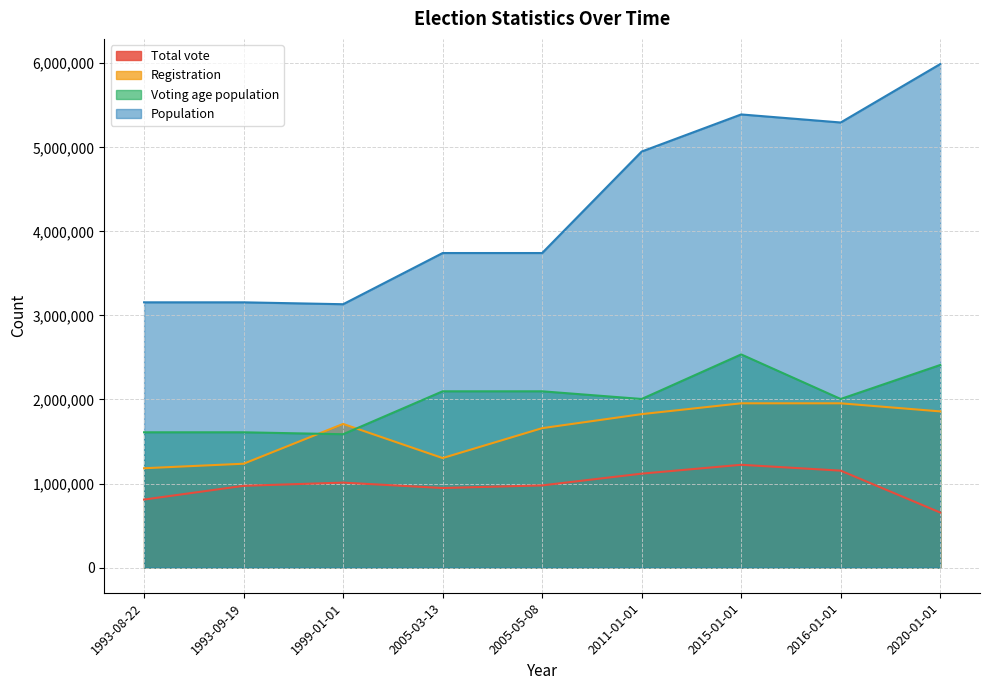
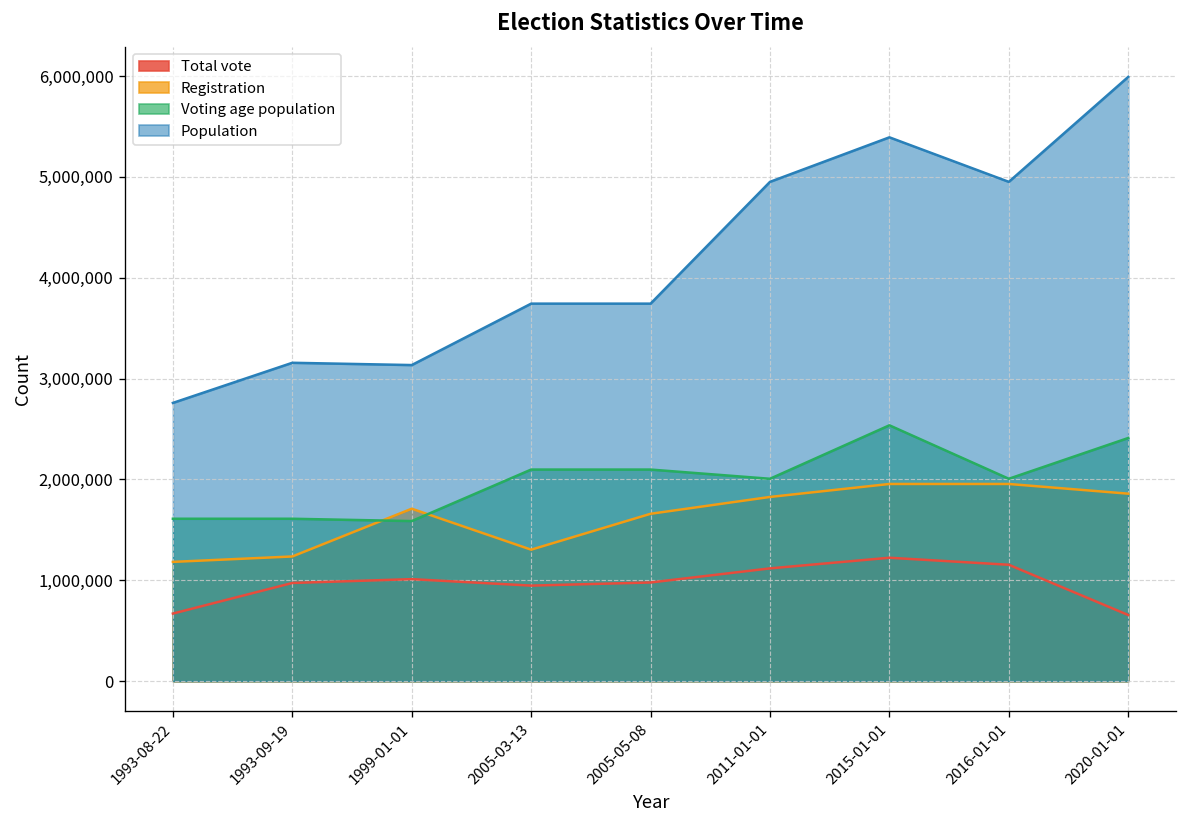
  {
    "Total vote": {
-     "1993-08-22": "800,000",
+     "1993-08-22": "700,000",
      "1993-09-19": "1,000,000",
      "1999-01-01": "1,000,000",
      "2005-03-13": "900,000",
      "2005-05-08": "1,000,000",
      "2011-01-01": "1,100,000",
      "2015-01-01": "1,200,000",
      "2016-01-01": "1,200,000",
      "2020-01-01": "700,000"
    },
    "Registration": {
      "1993-08-22": "1,200,000",
      "1993-09-19": "1,200,000",
      "1999-01-01": "1,700,000",
      "2005-03-13": "1,300,000",
      "2005-05-08": "1,700,000",
      "2011-01-01": "1,800,000",
      "2015-01-01": "2,000,000",
      "2016-01-01": "2,000,000",
      "2020-01-01": "1,900,000"
    },
    "Voting age population": {
      "1993-08-22": "1,600,000",
      "1993-09-19": "1,600,000",
      "1999-01-01": "1,600,000",
      "2005-03-13": "2,100,000",
      "2005-05-08": "2,100,000",
      "2011-01-01": "2,000,000",
      "2015-01-01": "2,500,000",
      "2016-01-01": "2,000,000",
      "2020-01-01": "2,400,000"
    },
    "Population": {
-     "1993-08-22": "3,200,000",
+     "1993-08-22": "2,800,000",
      "1993-09-19": "3,200,000",
      "1999-01-01": "3,100,000",
      "2005-03-13": "3,700,000",
      "2005-05-08": "3,700,000",
      "2011-01-01": "5,000,000",
      "2015-01-01": "5,400,000",
-     "2016-01-01": "5,300,000",
+     "2016-01-01": "5,000,000",
      "2020-01-01": "6,000,000"
    }
  }
